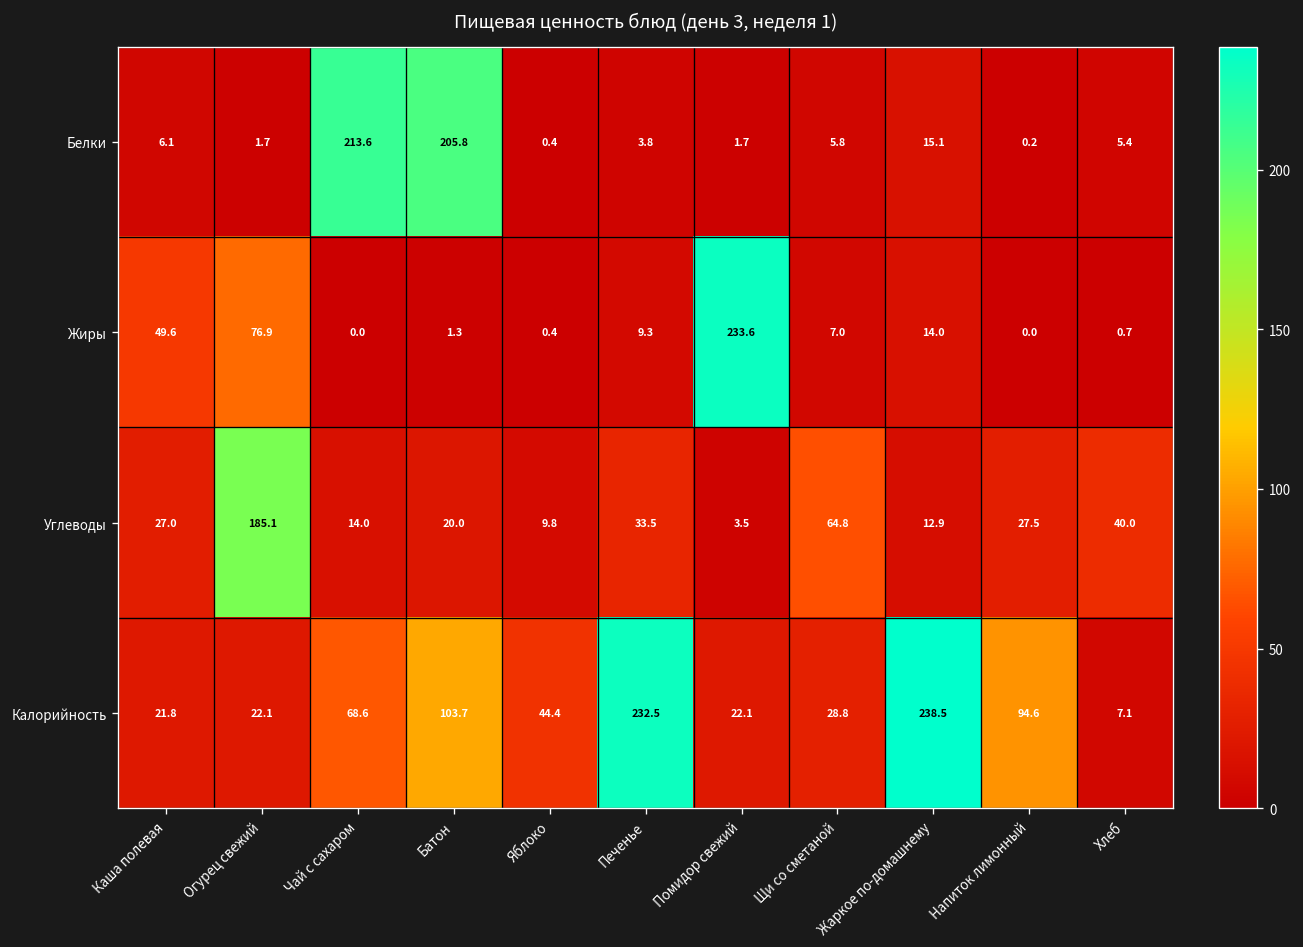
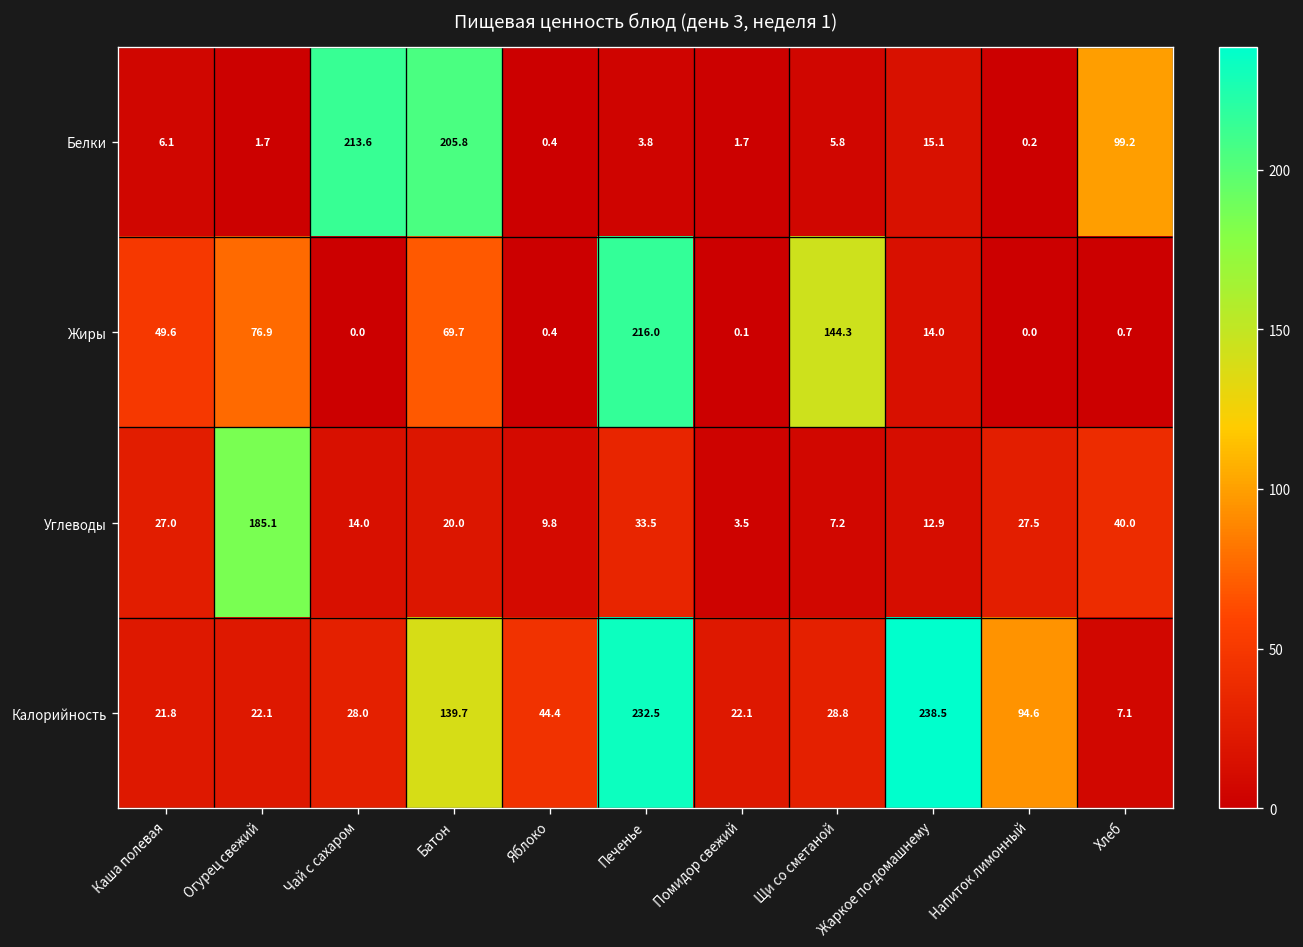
  {
    "Белки": {
      "Каша полевая": 6.1,
      "Огурец свежий": 1.7,
      "Чай с сахаром": 213.6,
      "Батон": 205.8,
      "Яблоко": 0.4,
      "Печенье": 3.8,
      "Помидор свежий": 1.7,
      "Щи со сметаной": 5.8,
      "Жаркое по-домашнему": 15.1,
      "Напиток лимонный": 0.2,
-     "Хлеб": 5.4
+     "Хлеб": 99.2
    },
    "Жиры": {
      "Каша полевая": 49.6,
      "Огурец свежий": 76.9,
      "Чай с сахаром": 0.0,
-     "Батон": 1.3,
+     "Батон": 69.7,
      "Яблоко": 0.4,
-     "Печенье": 9.3,
-     "Помидор свежий": 233.6,
-     "Щи со сметаной": 7.0,
+     "Печенье": 216.0,
+     "Помидор свежий": 0.1,
+     "Щи со сметаной": 144.3,
      "Жаркое по-домашнему": 14.0,
      "Напиток лимонный": 0.0,
      "Хлеб": 0.7
    },
    "Углеводы": {
      "Каша полевая": 27.0,
      "Огурец свежий": 185.1,
      "Чай с сахаром": 14.0,
      "Батон": 20.0,
      "Яблоко": 9.8,
      "Печенье": 33.5,
      "Помидор свежий": 3.5,
-     "Щи со сметаной": 64.8,
+     "Щи со сметаной": 7.2,
      "Жаркое по-домашнему": 12.9,
      "Напиток лимонный": 27.5,
      "Хлеб": 40.0
    },
    "Калорийность": {
      "Каша полевая": 21.8,
      "Огурец свежий": 22.1,
-     "Чай с сахаром": 68.6,
-     "Батон": 103.7,
+     "Чай с сахаром": 28.0,
+     "Батон": 139.7,
      "Яблоко": 44.4,
      "Печенье": 232.5,
      "Помидор свежий": 22.1,
      "Щи со сметаной": 28.8,
      "Жаркое по-домашнему": 238.5,
      "Напиток лимонный": 94.6,
      "Хлеб": 7.1
    }
  }
